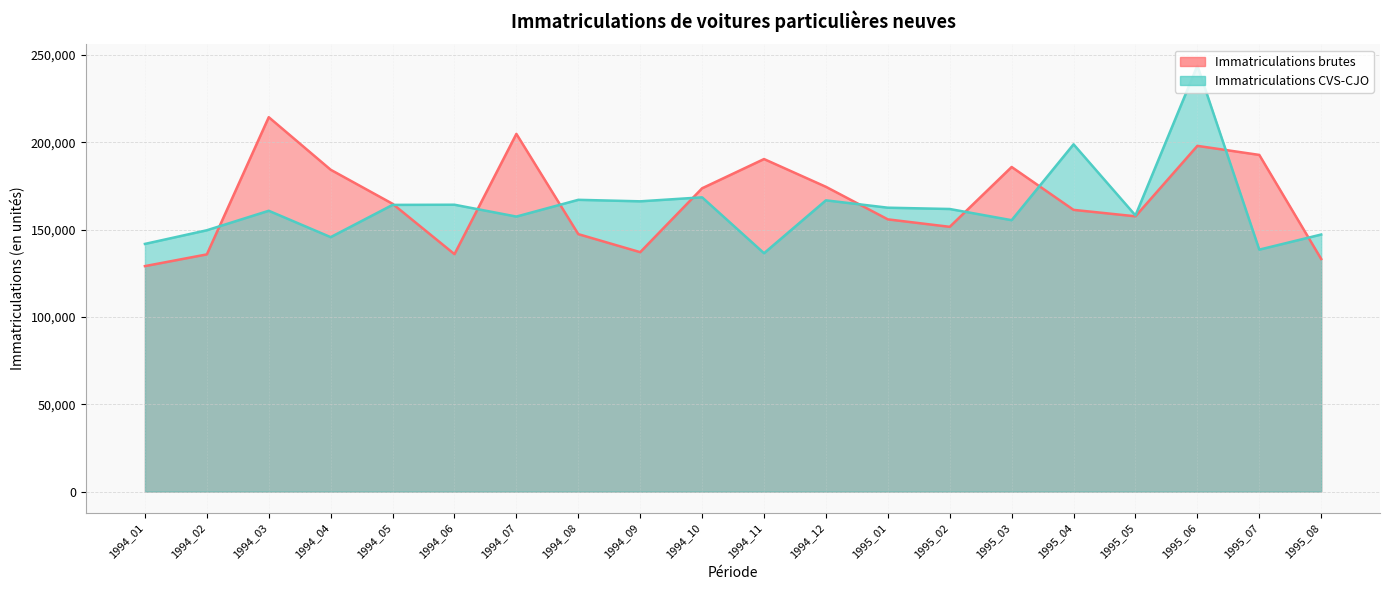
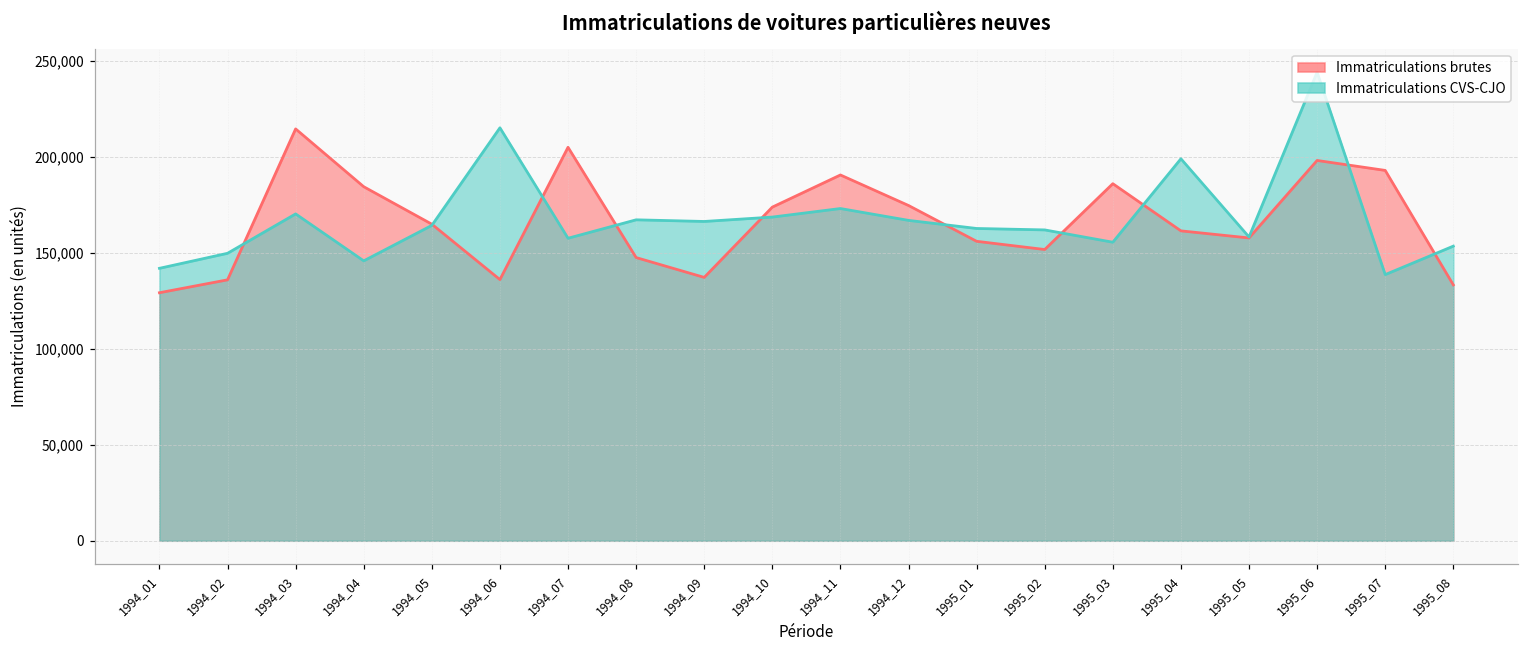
  {
    "Immatriculations brutes": {
      "1994_01": "129,000",
      "1994_02": "136,000",
      "1994_03": "214,000",
      "1994_04": "184,000",
      "1994_06": "136,000",
      "1994_07": "205,000",
      "1994_08": "147,000",
      "1994_09": "137,000",
      "1994_10": "174,000",
      "1994_11": "190,000",
      "1994_12": "175,000",
      "1995_01": "156,000",
      "1995_02": "152,000",
      "1995_03": "186,000",
      "1995_04": "161,000",
      "1995_06": "198,000",
      "1995_07": "193,000",
      "1995_08": "133,000"
    },
    "Immatriculations CVS-CJO": {
      "1994_01": "142,000",
      "1994_02": "150,000",
-     "1994_03": "161,000",
+     "1994_03": "170,000",
      "1994_04": "146,000",
-     "1994_06": "164,000",
+     "1994_06": "215,000",
      "1994_07": "158,000",
      "1994_08": "167,000",
      "1994_09": "166,000",
      "1994_10": "169,000",
-     "1994_11": "137,000",
+     "1994_11": "173,000",
      "1994_12": "167,000",
      "1995_01": "163,000",
      "1995_02": "162,000",
      "1995_03": "155,000",
      "1995_04": "199,000",
      "1995_07": "139,000",
-     "1995_08": "147,000"
+     "1995_08": "153,000"
    }
  }
